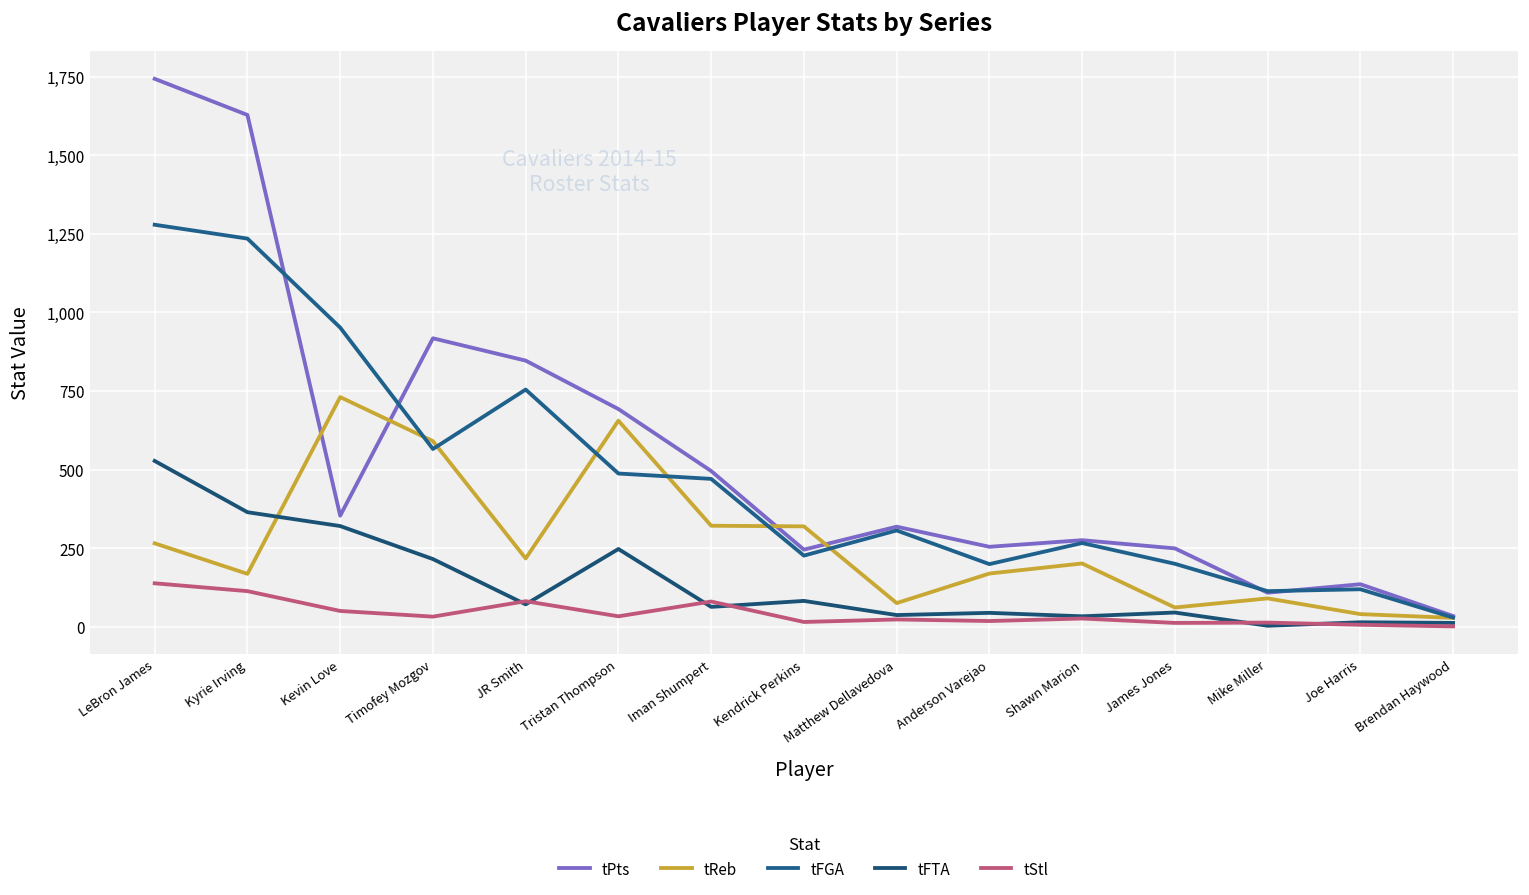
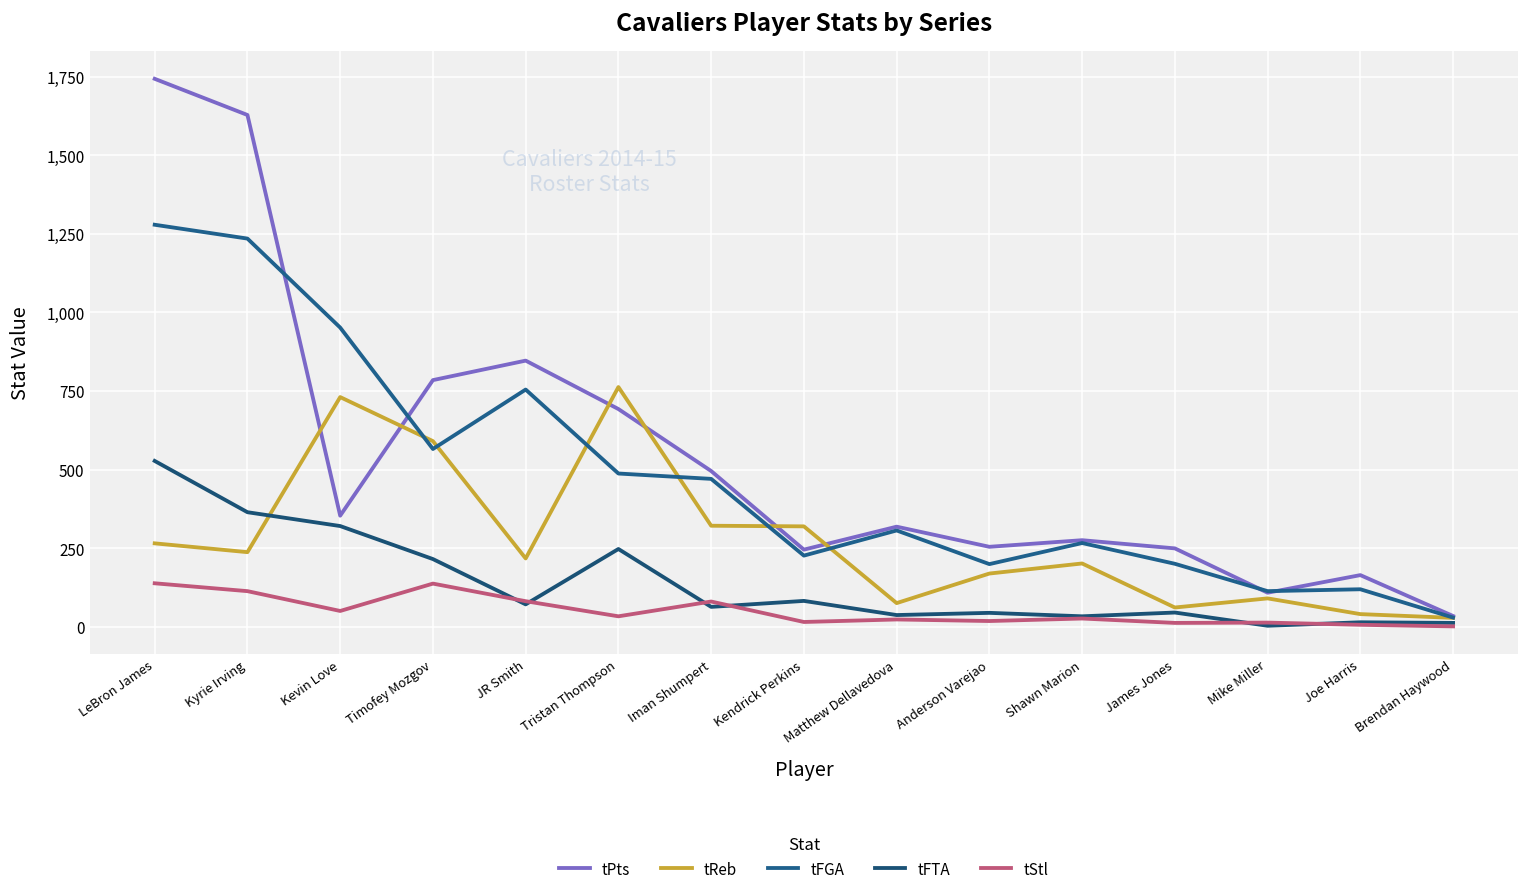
  {
    "tPts": {
      "LeBron James": "1,740",
      "Kyrie Irving": "1,630",
      "Kevin Love": "350",
-     "Timofey Mozgov": "920",
+     "Timofey Mozgov": "790",
      "JR Smith": "850",
      "Tristan Thompson": "690",
      "Iman Shumpert": "500",
      "Kendrick Perkins": "250",
      "Matthew Dellavedova": "320",
      "Anderson Varejao": "260",
      "James Jones": "250",
-     "Joe Harris": "140"
+     "Joe Harris": "170"
    },
    "tReb": {
      "LeBron James": "270",
-     "Kyrie Irving": "170",
+     "Kyrie Irving": "240",
      "Kevin Love": "730",
      "Timofey Mozgov": "590",
      "JR Smith": "220",
-     "Tristan Thompson": "660",
+     "Tristan Thompson": "760",
      "Iman Shumpert": "320",
      "Kendrick Perkins": "320",
      "Matthew Dellavedova": "80",
      "Anderson Varejao": "170",
      "Shawn Marion": "200",
      "James Jones": "60",
      "Mike Miller": "90",
      "Joe Harris": "40"
    },
    "tStl": {
      "LeBron James": "140",
      "Kyrie Irving": "110",
      "Kevin Love": "50",
-     "Timofey Mozgov": "30",
+     "Timofey Mozgov": "140",
      "JR Smith": "80",
      "Tristan Thompson": "30",
      "Iman Shumpert": "80",
      "Kendrick Perkins": "20",
      "Matthew Dellavedova": "20",
      "Anderson Varejao": "20",
      "James Jones": "10",
      "Mike Miller": "10",
      "Brendan Haywood": "0"
    }
  }
